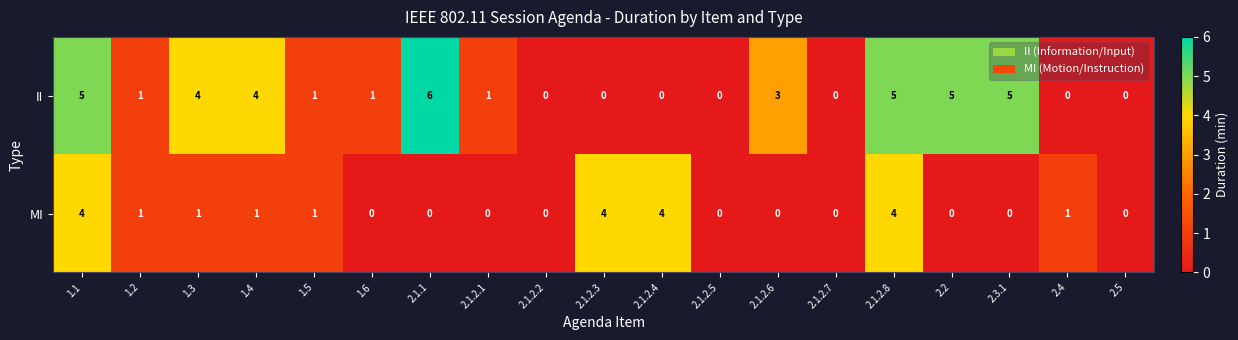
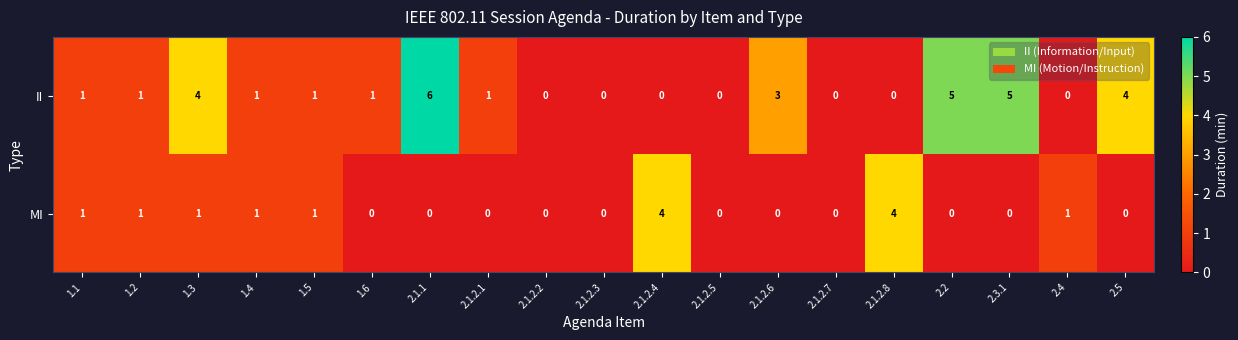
  {
    "II": {
-     "1.1": 5,
+     "1.1": 1,
      "1.2": 1,
      "1.3": 4,
-     "1.4": 4,
+     "1.4": 1,
      "1.5": 1,
      "1.6": 1,
      "2.1.1": 6,
      "2.1.2.1": 1,
      "2.1.2.2": 0,
      "2.1.2.3": 0,
      "2.1.2.4": 0,
      "2.1.2.5": 0,
      "2.1.2.6": 3,
      "2.1.2.7": 0,
-     "2.1.2.8": 5,
+     "2.1.2.8": 0,
      "2.2": 5,
      "2.3.1": 5,
      "2.4": 0,
-     "2.5": 0
+     "2.5": 4
    },
    "MI": {
-     "1.1": 4,
+     "1.1": 1,
      "1.2": 1,
      "1.3": 1,
      "1.4": 1,
      "1.5": 1,
      "1.6": 0,
      "2.1.1": 0,
      "2.1.2.1": 0,
      "2.1.2.2": 0,
-     "2.1.2.3": 4,
+     "2.1.2.3": 0,
      "2.1.2.4": 4,
      "2.1.2.5": 0,
      "2.1.2.6": 0,
      "2.1.2.7": 0,
      "2.1.2.8": 4,
      "2.2": 0,
      "2.3.1": 0,
      "2.4": 1,
      "2.5": 0
    }
  }
